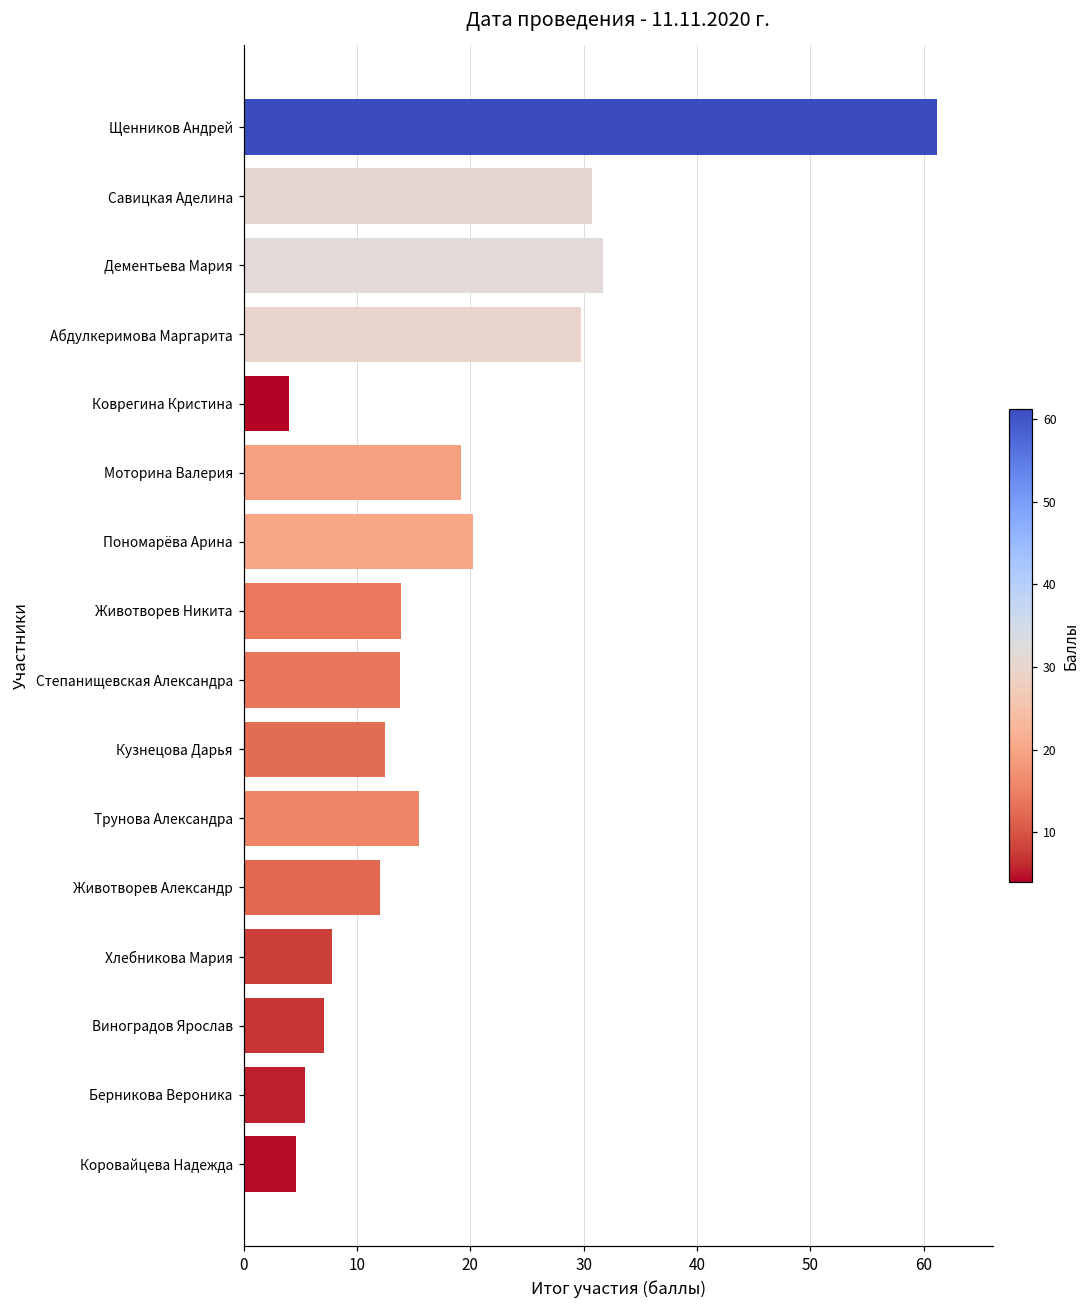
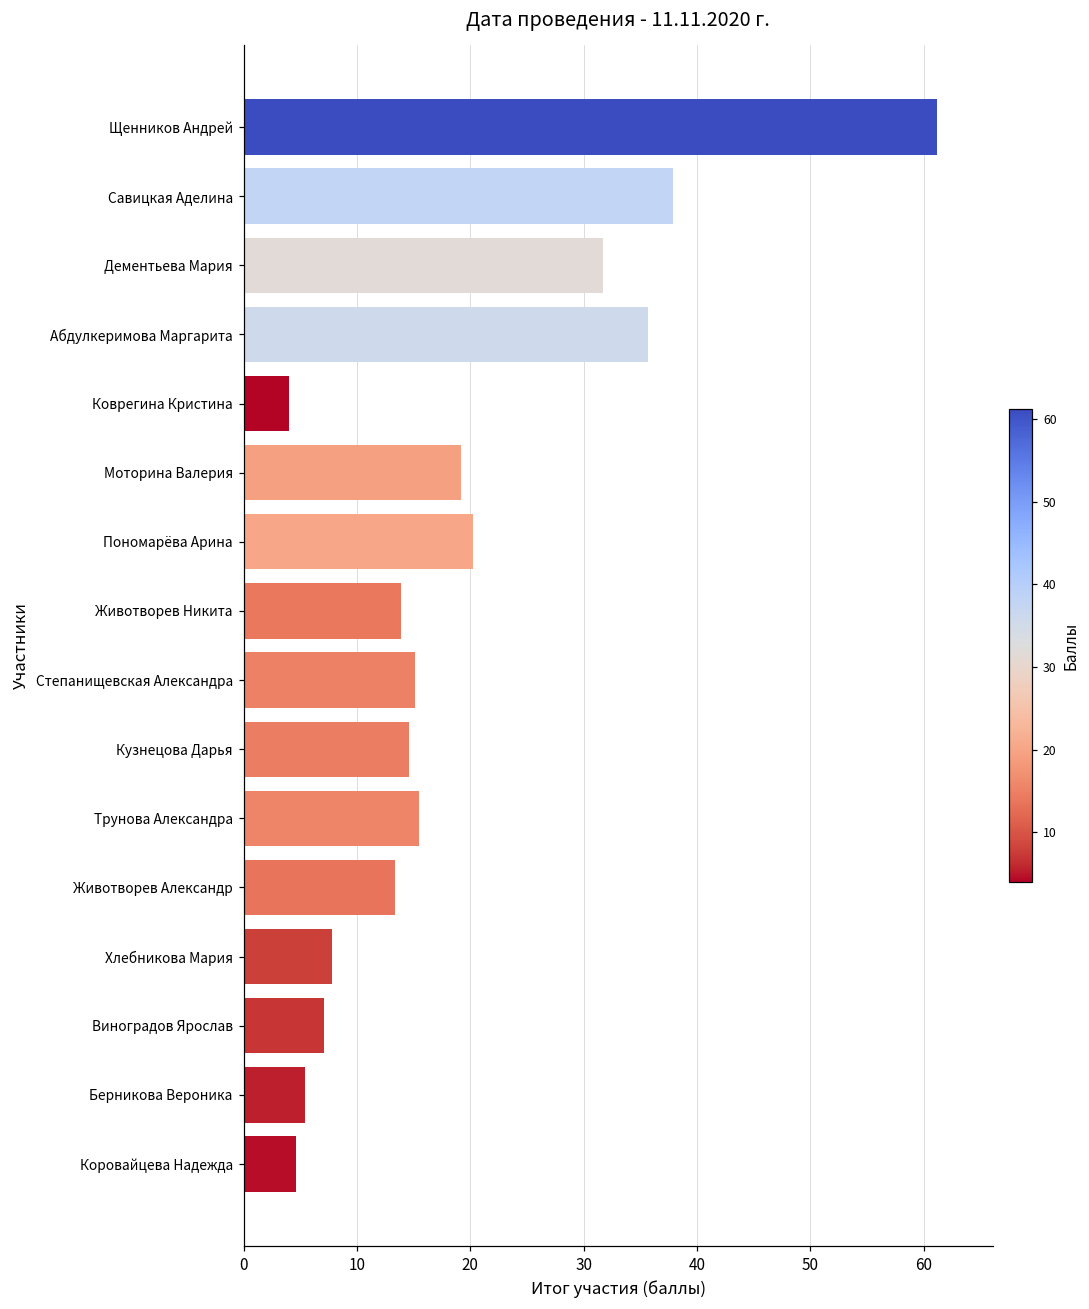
  {
    "Щенников Андрей": 61.2,
-   "Савицкая Аделина": 30.7,
+   "Савицкая Аделина": 37.9,
    "Дементьева Мария": 31.7,
-   "Абдулкеримова Маргарита": 29.8,
+   "Абдулкеримова Маргарита": 35.7,
    "Коврегина Кристина": 4.0,
    "Моторина Валерия": 19.2,
    "Пономарёва Арина": 20.2,
    "Животворев Никита": 13.9,
-   "Степанищевская Александра": 13.8,
-   "Кузнецова Дарья": 12.5,
+   "Степанищевская Александра": 15.1,
+   "Кузнецова Дарья": 14.6,
    "Трунова Александра": 15.5,
-   "Животворев Александр": 12.0,
+   "Животворев Александр": 13.4,
    "Хлебникова Мария": 7.8,
    "Виноградов Ярослав": 7.1,
    "Берникова Вероника": 5.4,
    "Коровайцева Надежда": 4.6
  }
